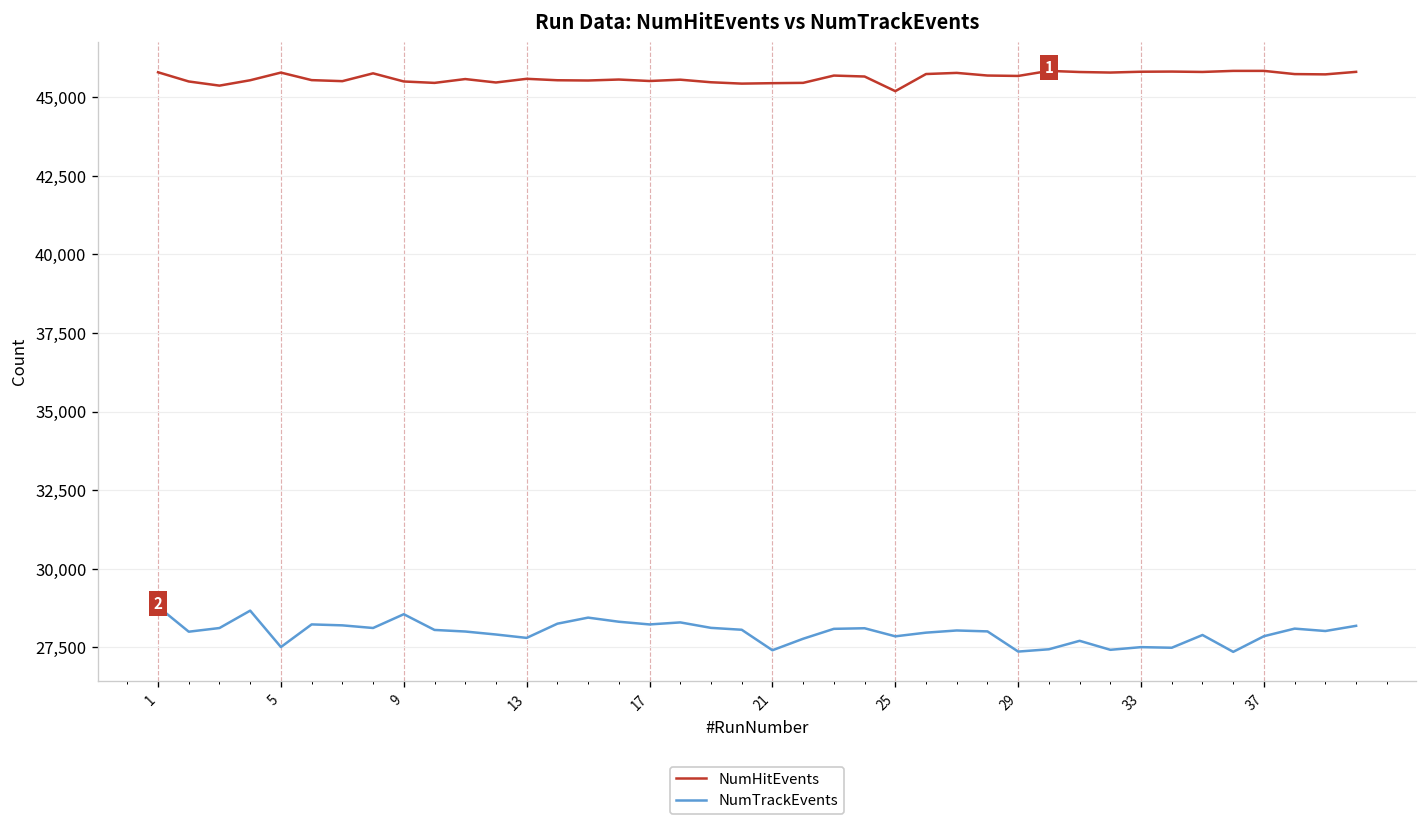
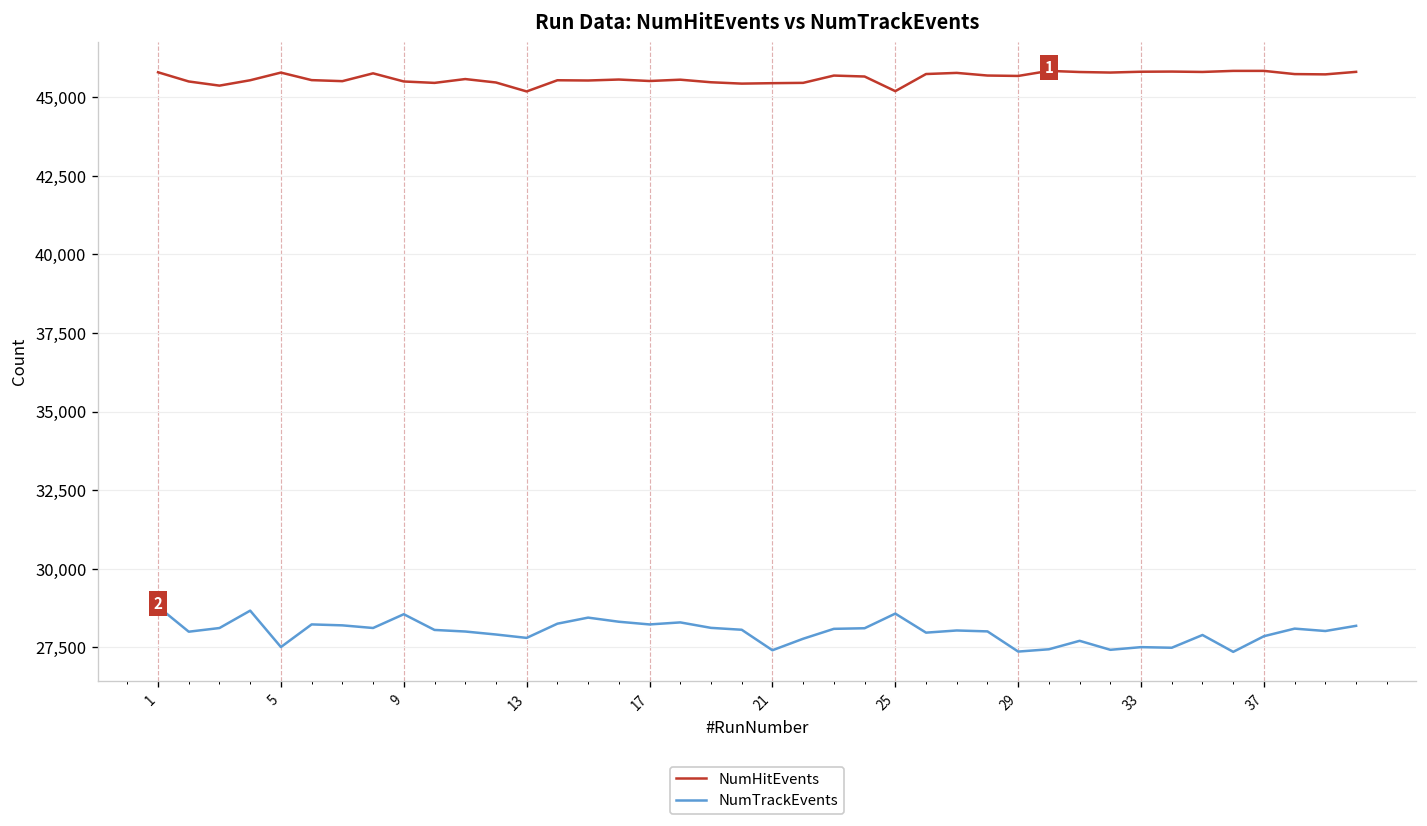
  {
    "NumHitEvents": {
      "1": "45,800",
      "5": "45,800",
      "9": "45,500",
-     "13": "45,600",
+     "13": "45,200",
      "17": "45,500",
      "21": "45,400",
      "25": "45,200",
      "29": "45,700",
      "33": "45,800",
      "37": "45,800"
    },
    "NumTrackEvents": {
      "5": "27,500",
      "9": "28,600",
      "13": "27,800",
      "17": "28,200",
      "21": "27,400",
-     "25": "27,900",
+     "25": "28,600",
      "29": "27,400",
      "33": "27,500",
      "37": "27,900"
    }
  }
